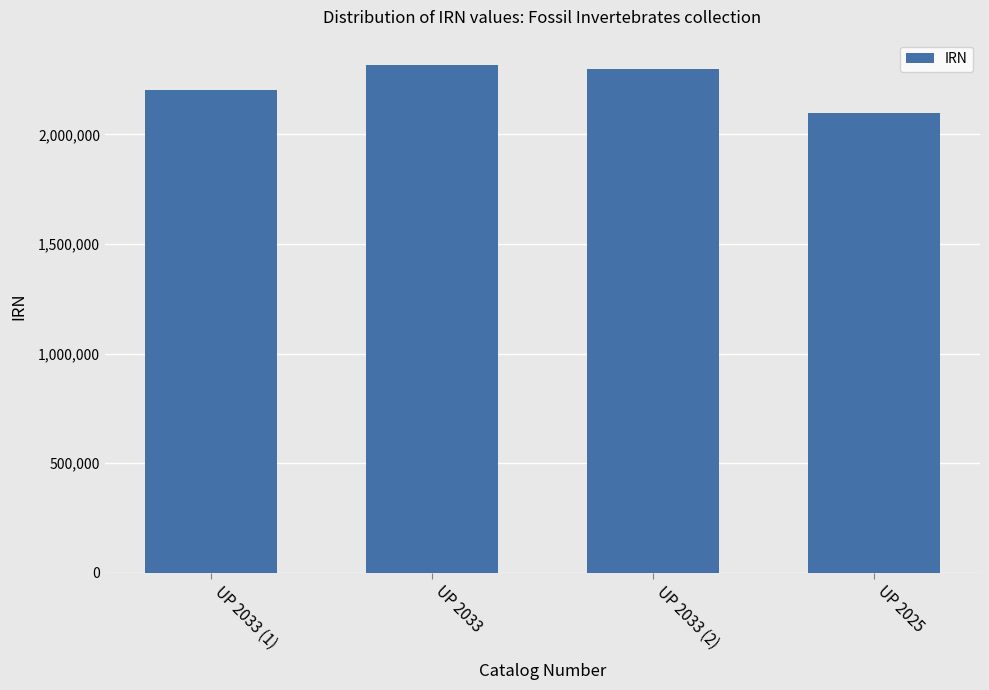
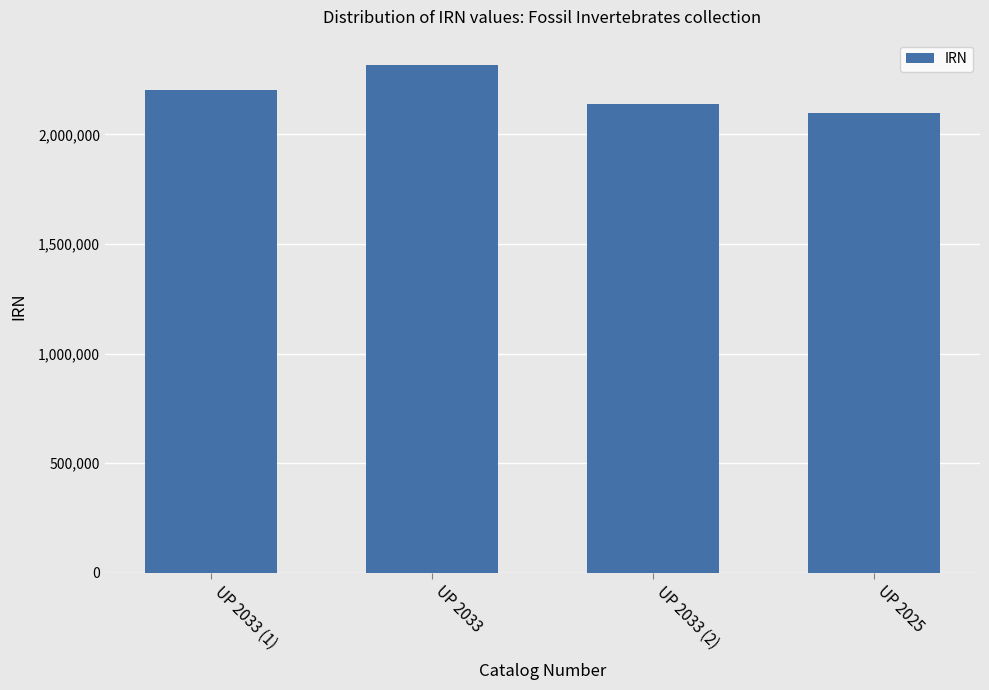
  {
    "UP 2033 (1)": "2,200,000",
    "UP 2033": "2,320,000",
-   "UP 2033 (2)": "2,300,000",
+   "UP 2033 (2)": "2,140,000",
    "UP 2025": "2,100,000"
  }
